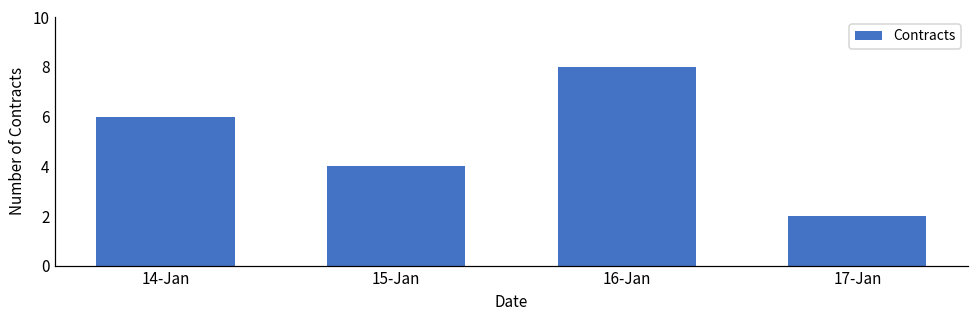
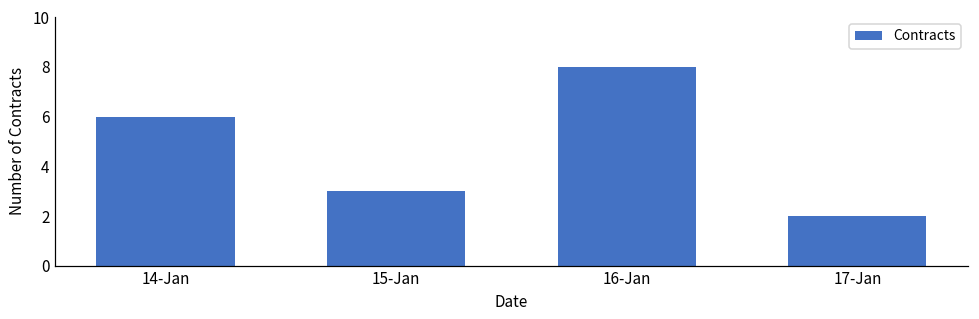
  {
    "14-Jan": 6,
-   "15-Jan": 4,
+   "15-Jan": 3,
    "16-Jan": 8,
    "17-Jan": 2
  }
